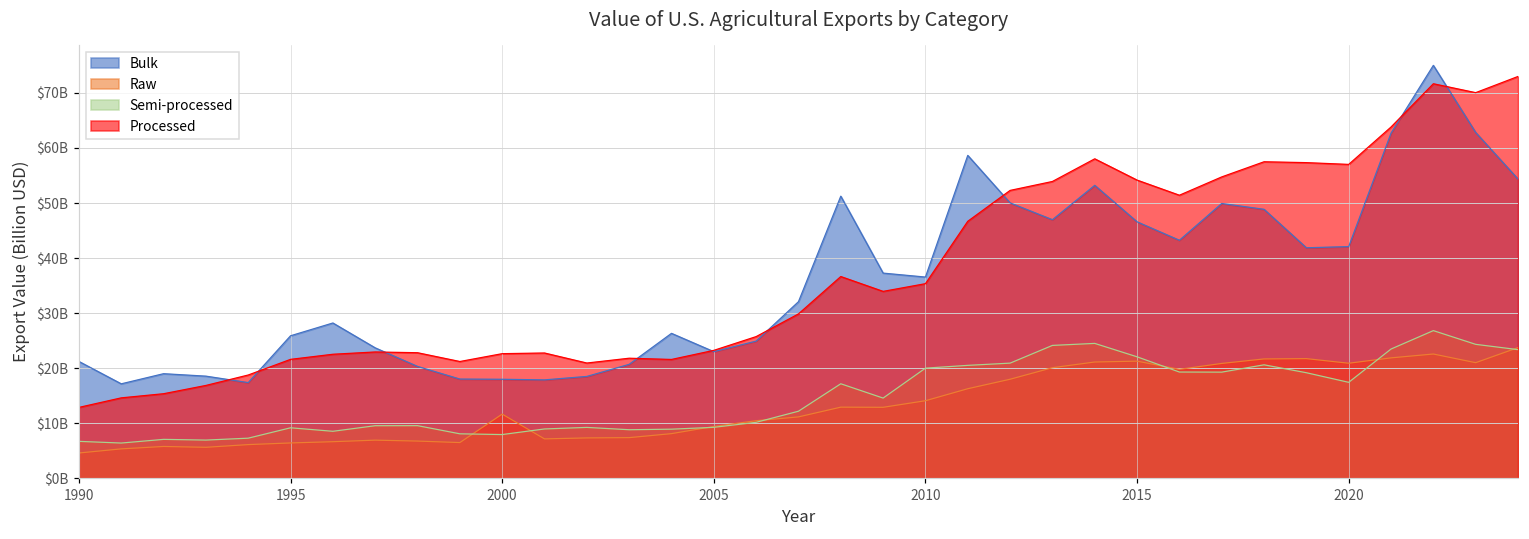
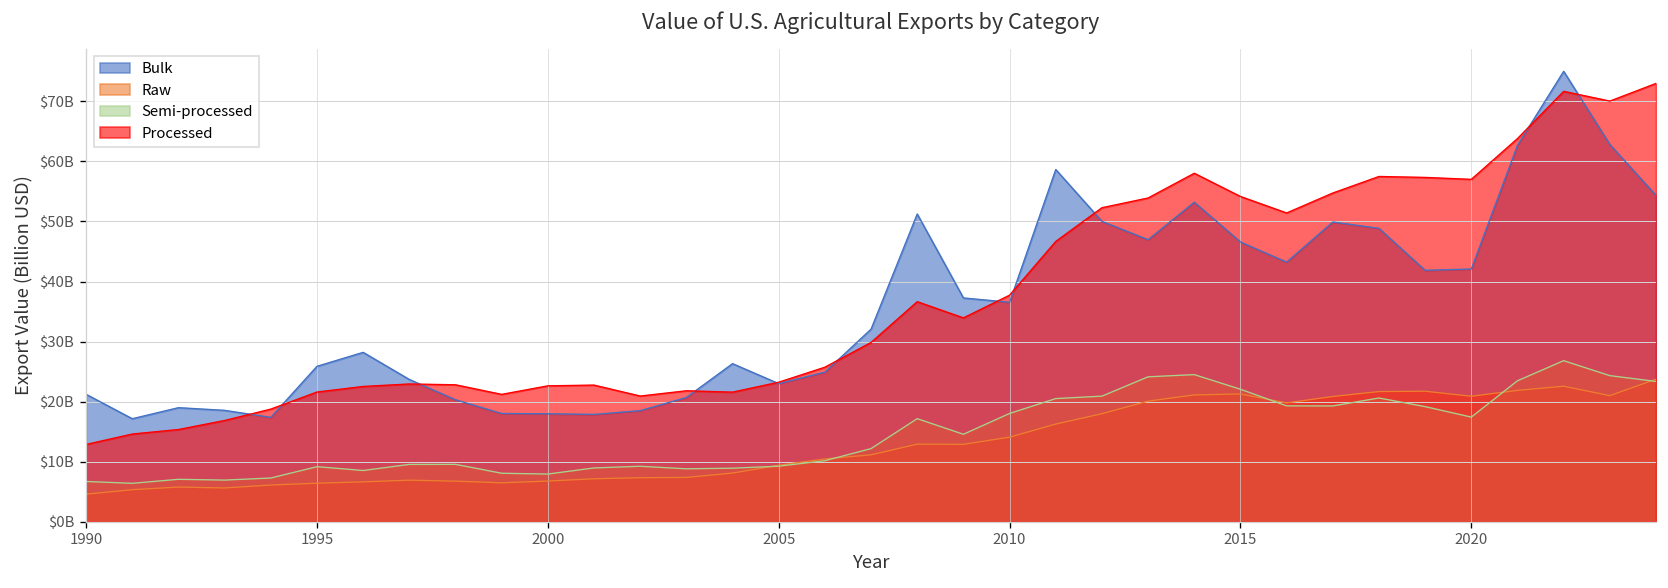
  {
    "Bulk": {
      "1990": "$21000000000",
      "1995": "$26000000000",
      "2000": "$18000000000",
      "2010": "$37000000000",
      "2015": "$47000000000",
      "2020": "$42000000000"
    },
    "Raw": {
      "1990": "$5000000000",
      "1995": "$6000000000",
-     "2000": "$12000000000",
+     "2000": "$7000000000",
      "2010": "$14000000000",
      "2015": "$21000000000",
      "2020": "$21000000000"
    },
    "Semi-processed": {
      "1990": "$7000000000",
      "1995": "$9000000000",
      "2000": "$8000000000",
-     "2010": "$20000000000",
+     "2010": "$18000000000",
      "2015": "$22000000000",
      "2020": "$17000000000"
    },
    "Processed": {
      "1990": "$13000000000",
      "1995": "$22000000000",
      "2000": "$23000000000",
-     "2010": "$35000000000",
+     "2010": "$38000000000",
      "2015": "$54000000000",
      "2020": "$57000000000"
    }
  }
